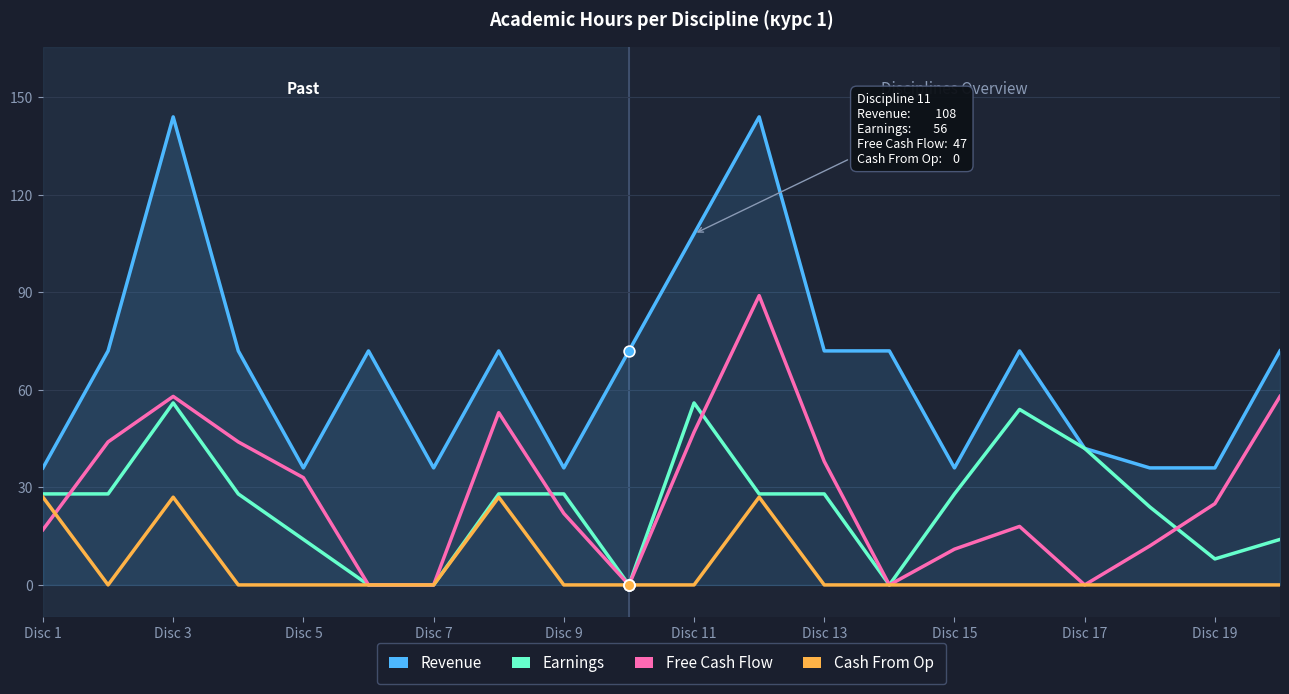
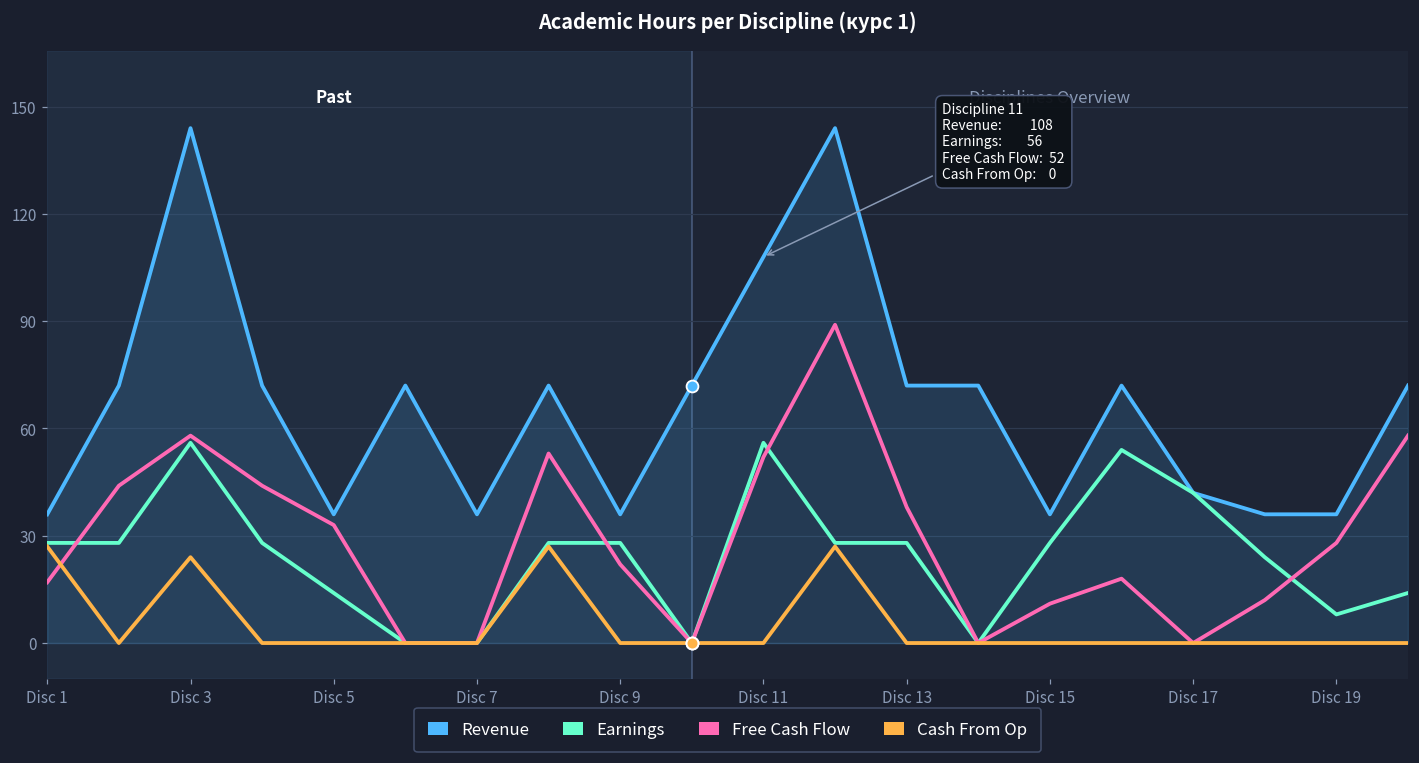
  {
    "Free Cash Flow": {
-     "Disc 11": 47,
-     "Disc 19": 25
+     "Disc 11": 52,
+     "Disc 19": 28
    },
    "Cash From Op": {
      "Disc 1": 27,
-     "Disc 3": 27,
+     "Disc 3": 24,
      "Disc 5": 0,
      "Disc 9": 0,
      "Disc 11": 0,
      "Disc 13": 0,
      "Disc 15": 0,
      "Disc 19": 0
    }
  }
